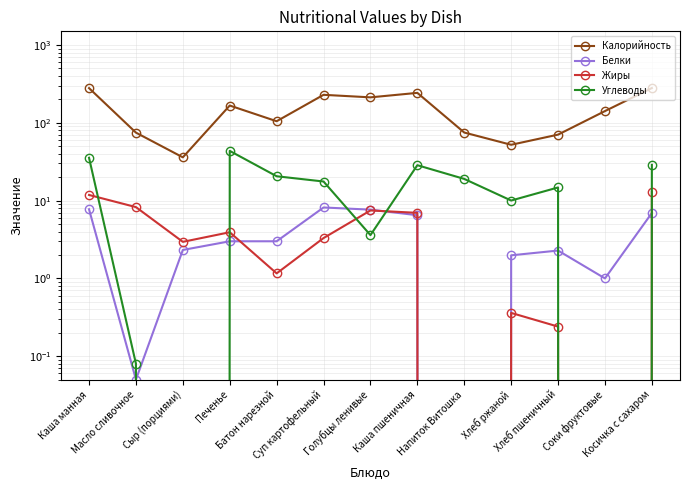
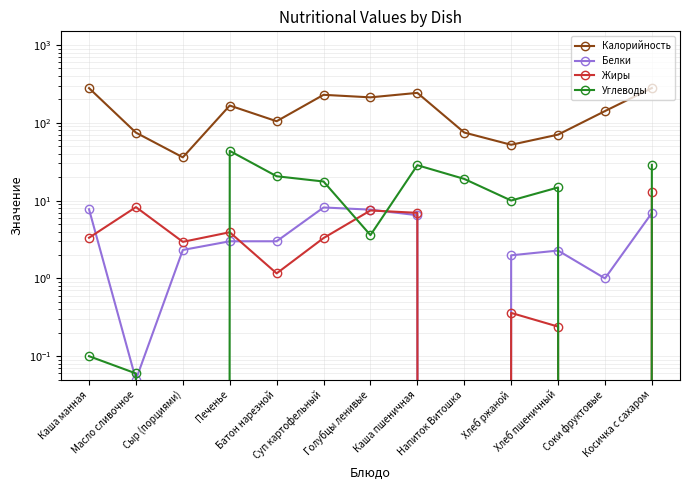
  {
    "Калорийность": {
      "Каша манная": 280,
      "Масло сливочное": 70,
      "Сыр (порциями)": 40,
      "Печенье": 170,
      "Батон нарезной": 100,
      "Суп картофельный": 230,
      "Голубцы ленивые": 210,
      "Каша пшеничная": 240,
      "Напиток Витошка": 80,
      "Хлеб ржаной": 50,
      "Хлеб пшеничный": 70,
      "Соки фруктовые": 140
    },
    "Белки": {
      "Каша манная": 8,
      "Масло сливочное": 0.05,
      "Сыр (порциями)": 2.3,
      "Печенье": 3.0,
      "Батон нарезной": 3.0,
      "Суп картофельный": 8,
      "Хлеб ржаной": 2.0,
      "Хлеб пшеничный": 2.3,
      "Соки фруктовые": 1.0,
      "Косичка с сахаром": 7
    },
    "Жиры": {
-     "Каша манная": 12,
+     "Каша манная": 3.3,
      "Масло сливочное": 8,
      "Сыр (порциями)": 3.0,
      "Печенье": 4,
      "Батон нарезной": 1.2,
      "Суп картофельный": 3.3,
      "Хлеб ржаной": 0.4,
      "Хлеб пшеничный": 0.24,
      "Косичка с сахаром": 13
    },
    "Углеводы": {
-     "Каша манная": 40,
-     "Масло сливочное": 0.08,
+     "Каша манная": 0.10,
+     "Масло сливочное": 0.06,
      "Печенье": 40,
      "Батон нарезной": 21,
      "Суп картофельный": 18,
      "Голубцы ленивые": 4,
      "Каша пшеничная": 29,
      "Напиток Витошка": 19,
      "Хлеб ржаной": 10,
      "Хлеб пшеничный": 15,
      "Косичка с сахаром": 29
    }
  }
